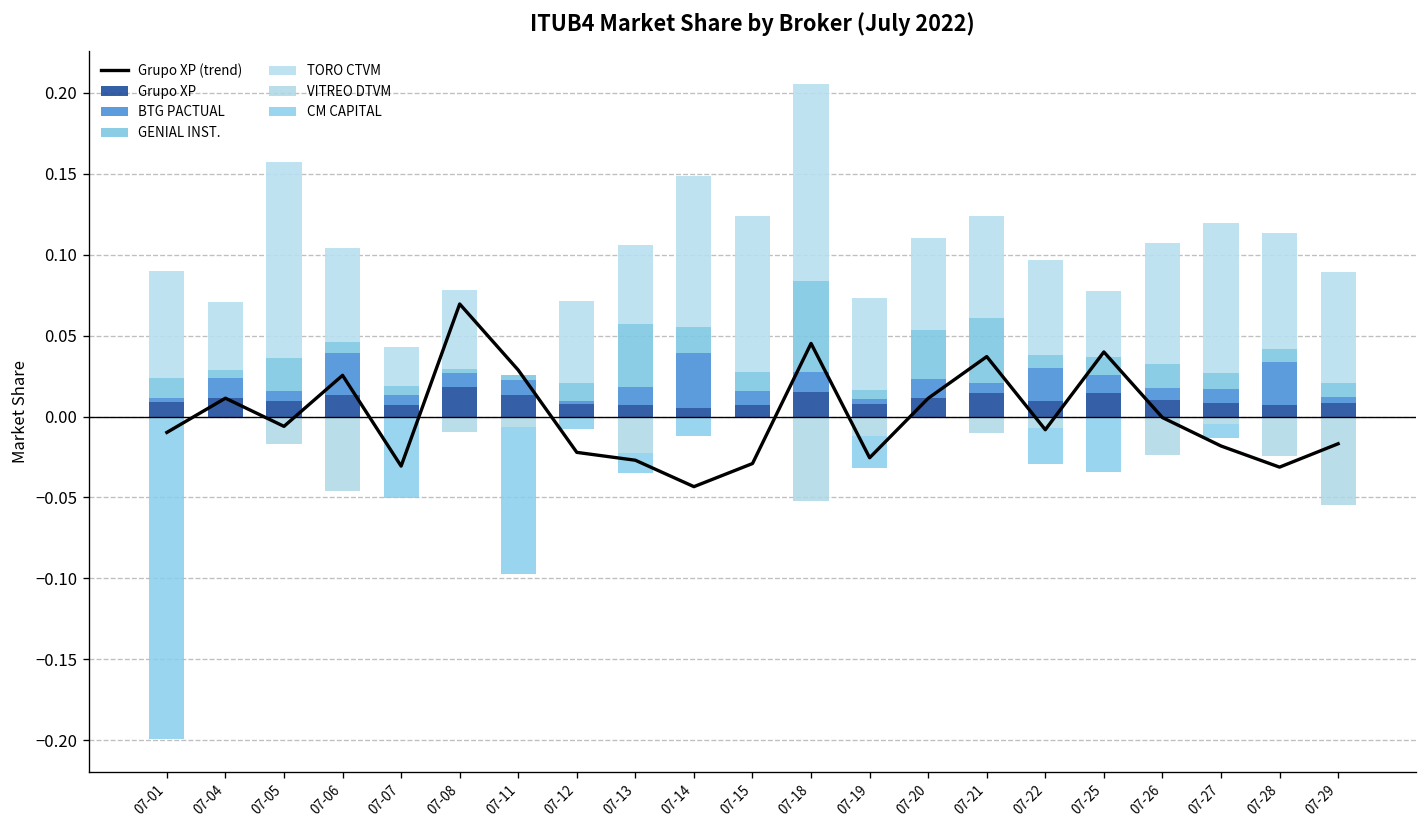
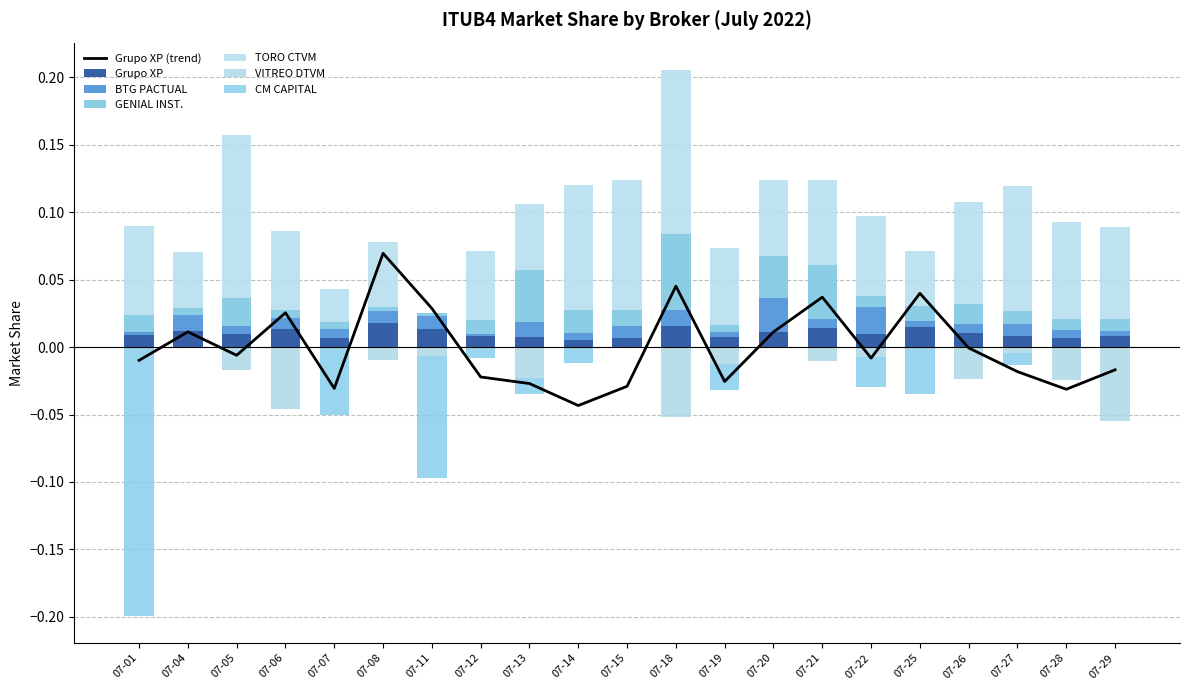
  {
    "Grupo XP (trend)": {
      "07-01": -0.010,
      "07-04": 0.011,
      "07-05": -0.006,
      "07-06": 0.025,
      "07-07": -0.031,
      "07-08": 0.070,
      "07-11": 0.029,
      "07-12": -0.022,
      "07-13": -0.027,
      "07-14": -0.043,
      "07-15": -0.029,
      "07-18": 0.045,
      "07-19": -0.025,
      "07-20": 0.011,
      "07-21": 0.037,
      "07-22": -0.008,
      "07-25": 0.040,
      "07-26": -0.001,
      "07-27": -0.018,
      "07-28": -0.031,
      "07-29": -0.017
    },
    "Grupo XP": {
      "07-01": 0.009,
      "07-04": 0.012,
      "07-05": 0.010,
      "07-06": 0.013,
      "07-07": 0.007,
      "07-08": 0.018,
      "07-11": 0.014,
      "07-12": 0.008,
      "07-13": 0.007,
      "07-14": 0.006,
      "07-15": 0.007,
      "07-18": 0.015,
      "07-19": 0.008,
      "07-20": 0.012,
      "07-21": 0.014,
      "07-22": 0.009,
      "07-25": 0.015,
      "07-26": 0.010,
      "07-27": 0.008,
      "07-28": 0.007,
      "07-29": 0.008
    },
    "BTG PACTUAL": {
      "07-01": 0.002,
      "07-04": 0.012,
      "07-05": 0.006,
-     "07-06": 0.026,
+     "07-06": 0.008,
      "07-07": 0.006,
      "07-08": 0.009,
      "07-11": 0.009,
      "07-12": 0.002,
      "07-13": 0.011,
-     "07-14": 0.034,
+     "07-14": 0.005,
      "07-15": 0.009,
      "07-18": 0.012,
      "07-19": 0.003,
-     "07-20": 0.012,
+     "07-20": 0.025,
      "07-21": 0.007,
      "07-22": 0.021,
-     "07-25": 0.011,
+     "07-25": 0.004,
      "07-26": 0.007,
      "07-27": 0.009,
-     "07-28": 0.027,
+     "07-28": 0.006,
      "07-29": 0.004
    }
  }
